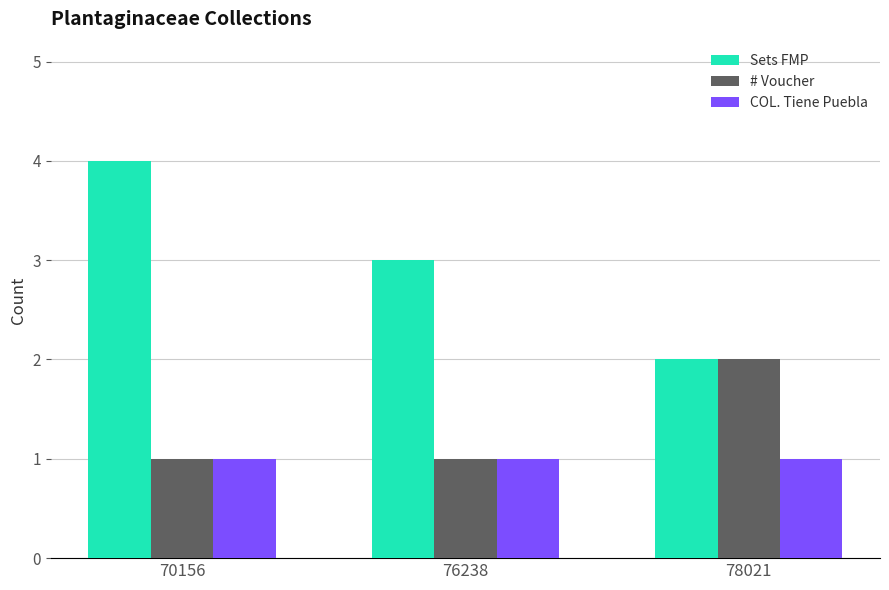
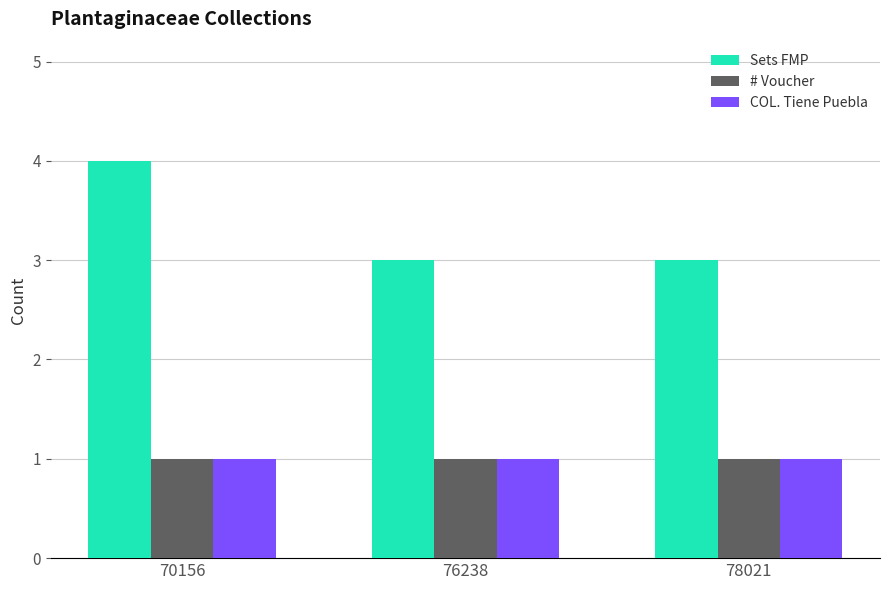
  {
    "Sets FMP": {
      "70156": 4,
      "76238": 3,
-     "78021": 2
+     "78021": 3
    },
    "# Voucher": {
      "70156": 1,
      "76238": 1,
-     "78021": 2
+     "78021": 1
    },
    "COL. Tiene Puebla": {
      "70156": 1,
      "76238": 1,
      "78021": 1
    }
  }
